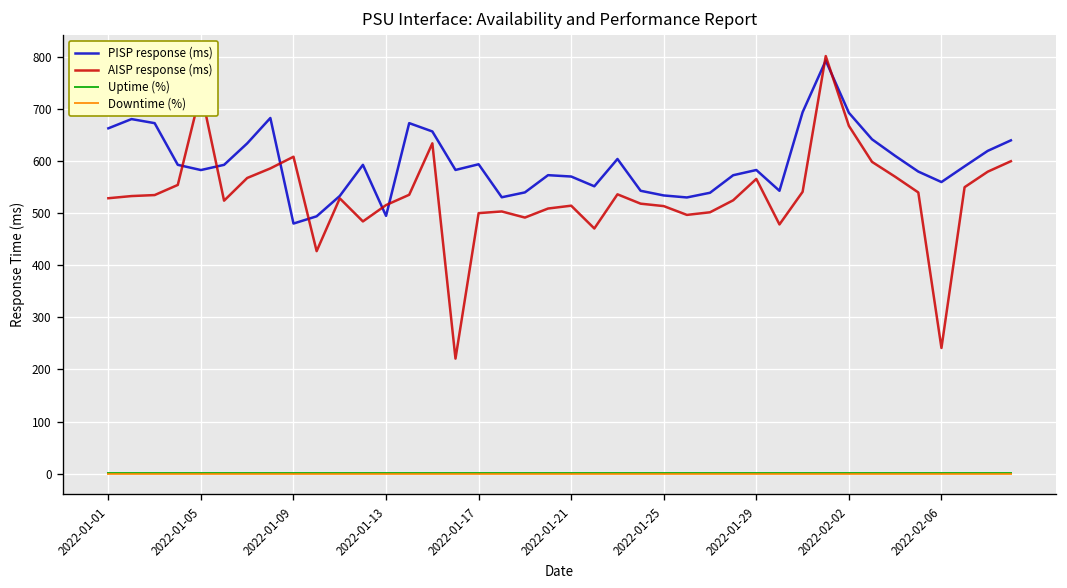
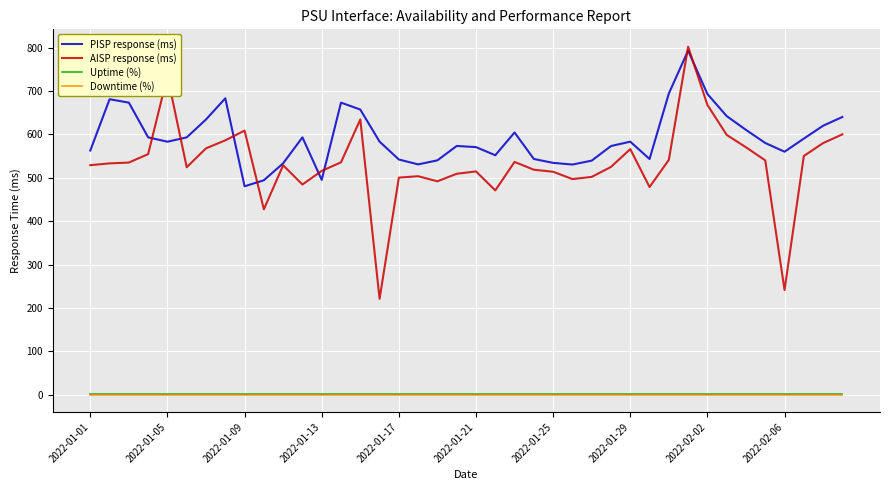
  {
    "PISP response (ms)": {
-     "2022-01-01": 660,
+     "2022-01-01": 560,
      "2022-01-05": 580,
      "2022-01-09": 480,
      "2022-01-13": 500,
-     "2022-01-17": 590,
+     "2022-01-17": 540,
      "2022-01-21": 570,
      "2022-01-25": 530,
      "2022-01-29": 580,
      "2022-02-02": 690,
      "2022-02-06": 560
    },
    "AISP response (ms)": {
      "2022-01-01": 530,
      "2022-01-09": 610,
      "2022-01-13": 520,
      "2022-01-17": 500,
      "2022-01-21": 510,
      "2022-01-25": 510,
      "2022-01-29": 570,
      "2022-02-02": 670,
      "2022-02-06": 240
    }
  }
